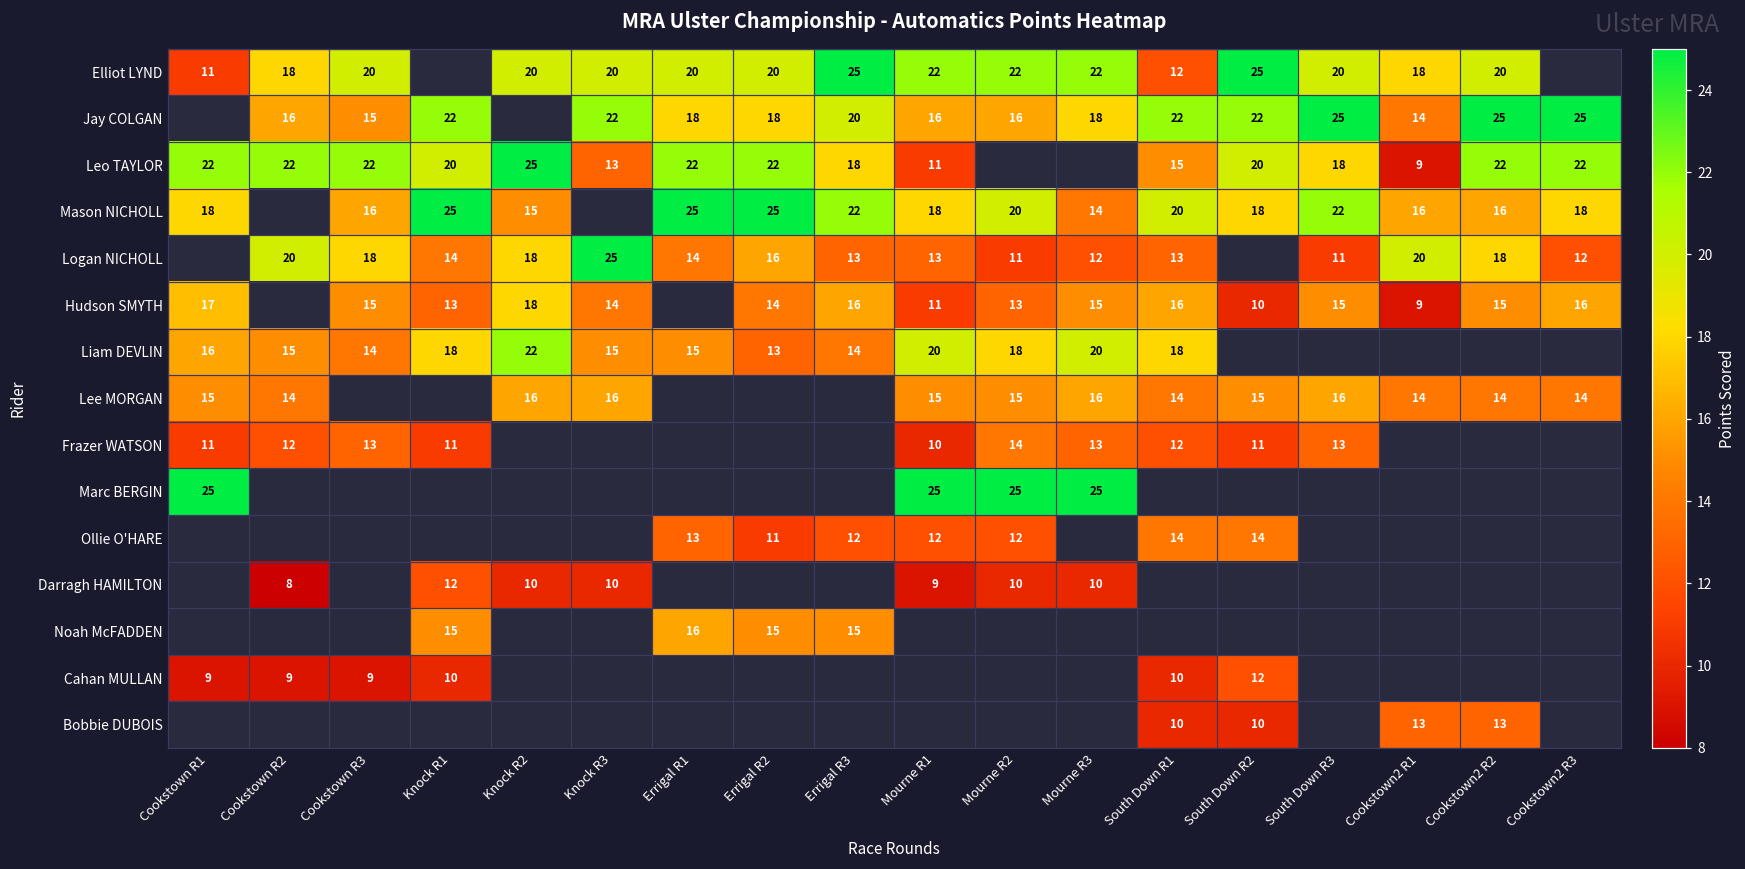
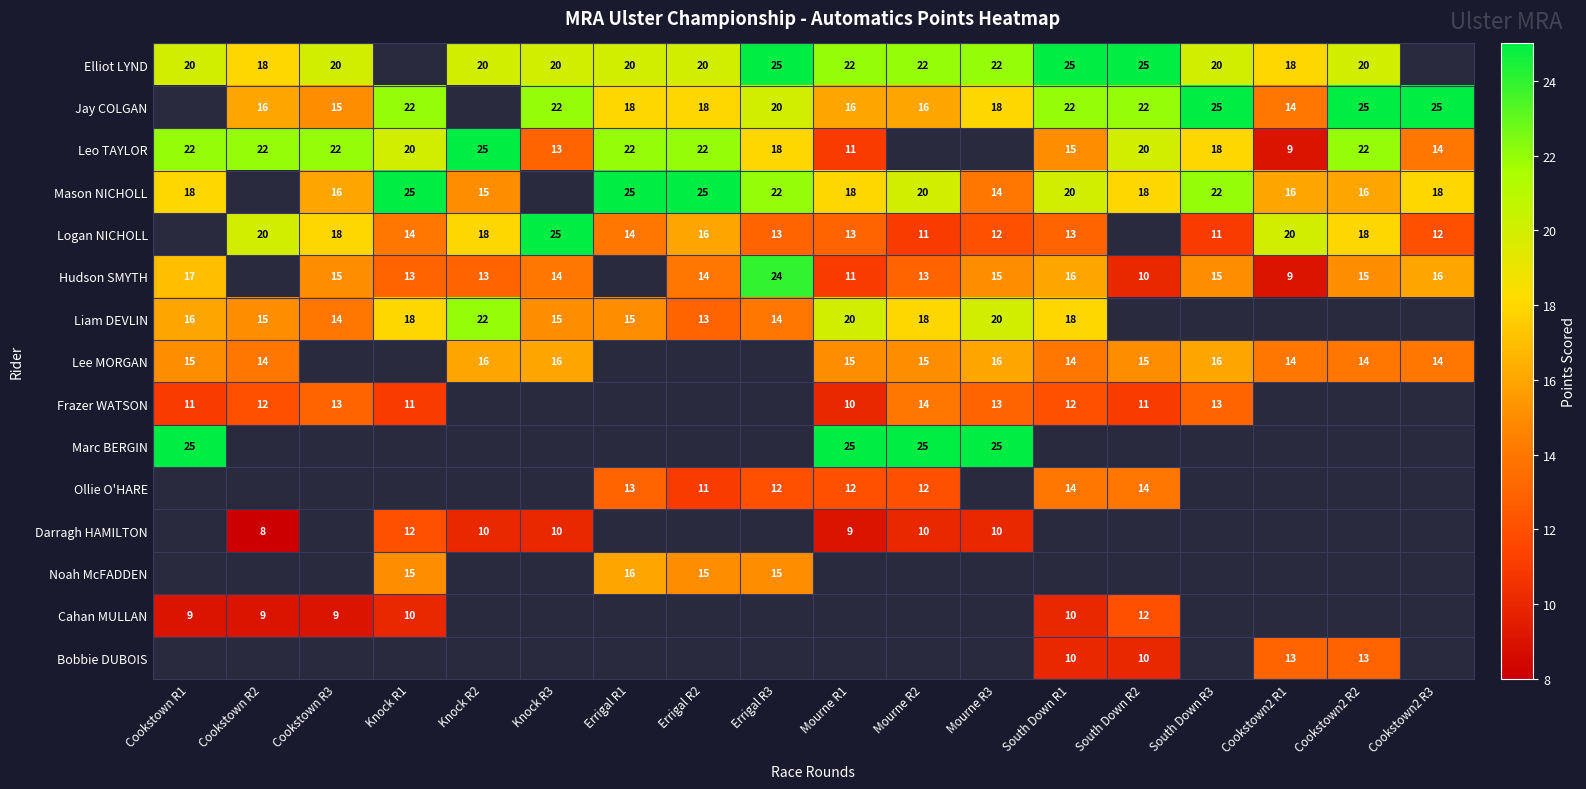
  {
    "Elliot LYND": {
-     "Cookstown R1": 11,
+     "Cookstown R1": 20,
      "Cookstown R2": 18,
      "Cookstown R3": 20,
      "Knock R2": 20,
      "Knock R3": 20,
      "Errigal R1": 20,
      "Errigal R2": 20,
      "Errigal R3": 25,
      "Mourne R1": 22,
      "Mourne R2": 22,
      "Mourne R3": 22,
-     "South Down R1": 12,
+     "South Down R1": 25,
      "South Down R2": 25,
      "South Down R3": 20,
      "Cookstown2 R1": 18,
      "Cookstown2 R2": 20
    },
    "Jay COLGAN": {
      "Cookstown R2": 16,
      "Cookstown R3": 15,
      "Knock R1": 22,
      "Knock R3": 22,
      "Errigal R1": 18,
      "Errigal R2": 18,
      "Errigal R3": 20,
      "Mourne R1": 16,
      "Mourne R2": 16,
      "Mourne R3": 18,
      "South Down R1": 22,
      "South Down R2": 22,
      "South Down R3": 25,
      "Cookstown2 R1": 14,
      "Cookstown2 R2": 25,
      "Cookstown2 R3": 25
    },
    "Leo TAYLOR": {
      "Cookstown R1": 22,
      "Cookstown R2": 22,
      "Cookstown R3": 22,
      "Knock R1": 20,
      "Knock R2": 25,
      "Knock R3": 13,
      "Errigal R1": 22,
      "Errigal R2": 22,
      "Errigal R3": 18,
      "Mourne R1": 11,
      "South Down R1": 15,
      "South Down R2": 20,
      "South Down R3": 18,
      "Cookstown2 R1": 9,
      "Cookstown2 R2": 22,
-     "Cookstown2 R3": 22
+     "Cookstown2 R3": 14
    },
    "Mason NICHOLL": {
      "Cookstown R1": 18,
      "Cookstown R3": 16,
      "Knock R1": 25,
      "Knock R2": 15,
      "Errigal R1": 25,
      "Errigal R2": 25,
      "Errigal R3": 22,
      "Mourne R1": 18,
      "Mourne R2": 20,
      "Mourne R3": 14,
      "South Down R1": 20,
      "South Down R2": 18,
      "South Down R3": 22,
      "Cookstown2 R1": 16,
      "Cookstown2 R2": 16,
      "Cookstown2 R3": 18
    },
    "Logan NICHOLL": {
      "Cookstown R2": 20,
      "Cookstown R3": 18,
      "Knock R1": 14,
      "Knock R2": 18,
      "Knock R3": 25,
      "Errigal R1": 14,
      "Errigal R2": 16,
      "Errigal R3": 13,
      "Mourne R1": 13,
      "Mourne R2": 11,
      "Mourne R3": 12,
      "South Down R1": 13,
      "South Down R3": 11,
      "Cookstown2 R1": 20,
      "Cookstown2 R2": 18,
      "Cookstown2 R3": 12
    },
    "Hudson SMYTH": {
      "Cookstown R1": 17,
      "Cookstown R3": 15,
      "Knock R1": 13,
-     "Knock R2": 18,
+     "Knock R2": 13,
      "Knock R3": 14,
      "Errigal R2": 14,
-     "Errigal R3": 16,
+     "Errigal R3": 24,
      "Mourne R1": 11,
      "Mourne R2": 13,
      "Mourne R3": 15,
      "South Down R1": 16,
      "South Down R2": 10,
      "South Down R3": 15,
      "Cookstown2 R1": 9,
      "Cookstown2 R2": 15,
      "Cookstown2 R3": 16
    },
    "Liam DEVLIN": {
      "Cookstown R1": 16,
      "Cookstown R2": 15,
      "Cookstown R3": 14,
      "Knock R1": 18,
      "Knock R2": 22,
      "Knock R3": 15,
      "Errigal R1": 15,
      "Errigal R2": 13,
      "Errigal R3": 14,
      "Mourne R1": 20,
      "Mourne R2": 18,
      "Mourne R3": 20,
      "South Down R1": 18
    },
    "Lee MORGAN": {
      "Cookstown R1": 15,
      "Cookstown R2": 14,
      "Knock R2": 16,
      "Knock R3": 16,
      "Mourne R1": 15,
      "Mourne R2": 15,
      "Mourne R3": 16,
      "South Down R1": 14,
      "South Down R2": 15,
      "South Down R3": 16,
      "Cookstown2 R1": 14,
      "Cookstown2 R2": 14,
      "Cookstown2 R3": 14
    },
    "Frazer WATSON": {
      "Cookstown R1": 11,
      "Cookstown R2": 12,
      "Cookstown R3": 13,
      "Knock R1": 11,
      "Mourne R1": 10,
      "Mourne R2": 14,
      "Mourne R3": 13,
      "South Down R1": 12,
      "South Down R2": 11,
      "South Down R3": 13
    },
    "Marc BERGIN": {
      "Cookstown R1": 25,
      "Mourne R1": 25,
      "Mourne R2": 25,
      "Mourne R3": 25
    },
    "Ollie O'HARE": {
      "Errigal R1": 13,
      "Errigal R2": 11,
      "Errigal R3": 12,
      "Mourne R1": 12,
      "Mourne R2": 12,
      "South Down R1": 14,
      "South Down R2": 14
    },
    "Darragh HAMILTON": {
      "Cookstown R2": 8,
      "Knock R1": 12,
      "Knock R2": 10,
      "Knock R3": 10,
      "Mourne R1": 9,
      "Mourne R2": 10,
      "Mourne R3": 10
    },
    "Noah McFADDEN": {
      "Knock R1": 15,
      "Errigal R1": 16,
      "Errigal R2": 15,
      "Errigal R3": 15
    },
    "Cahan MULLAN": {
      "Cookstown R1": 9,
      "Cookstown R2": 9,
      "Cookstown R3": 9,
      "Knock R1": 10,
      "South Down R1": 10,
      "South Down R2": 12
    },
    "Bobbie DUBOIS": {
      "South Down R1": 10,
      "South Down R2": 10,
      "Cookstown2 R1": 13,
      "Cookstown2 R2": 13
    }
  }
